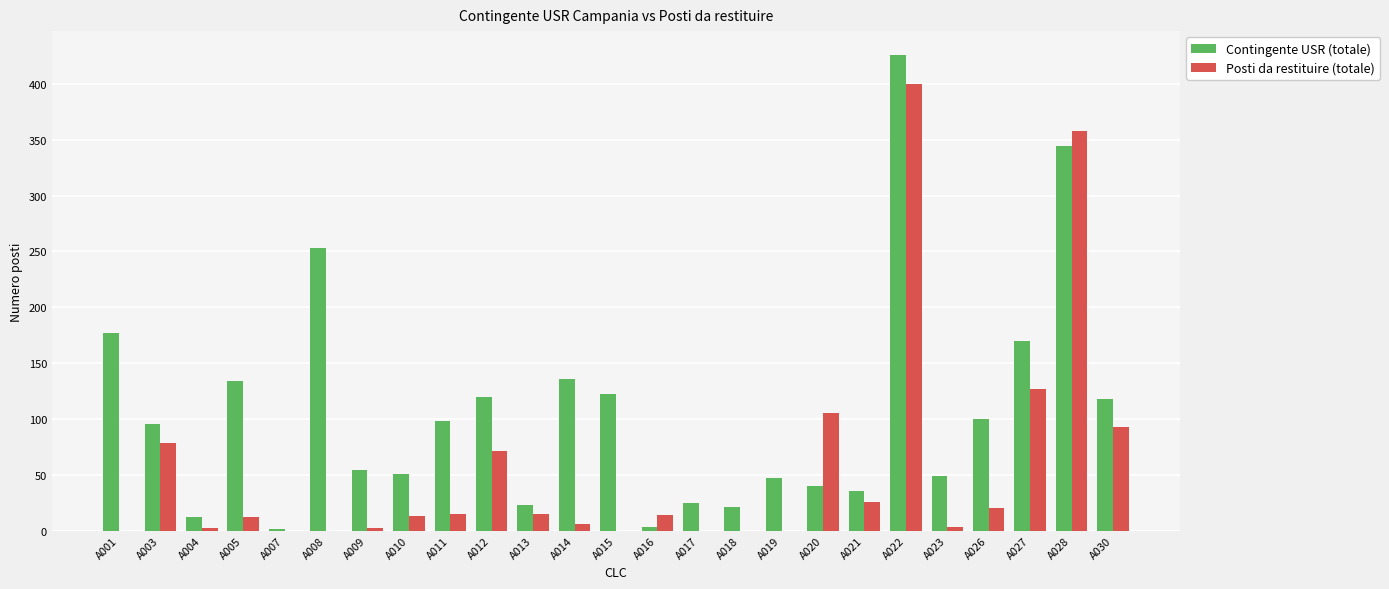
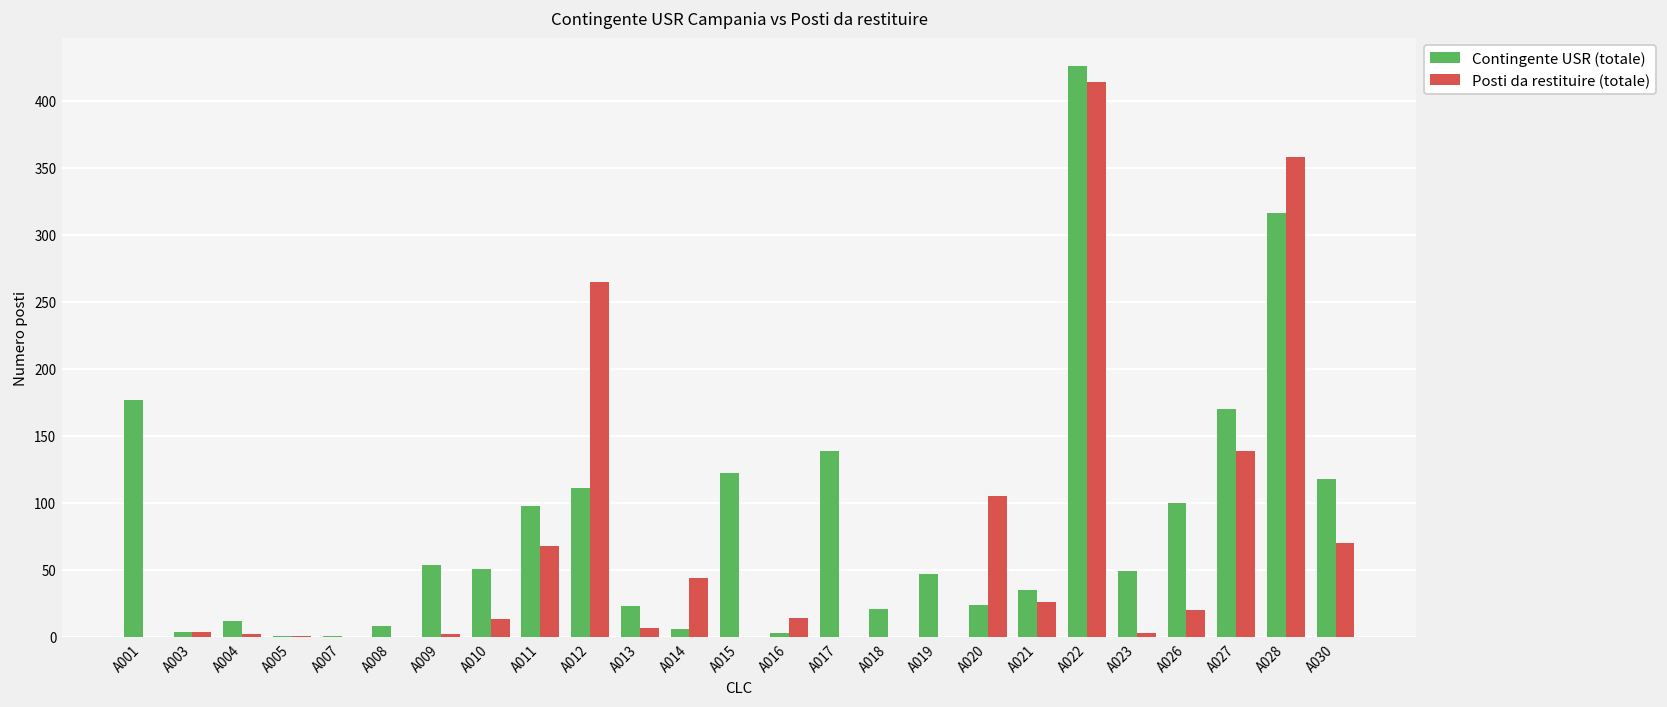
  {
    "Contingente USR (totale)": {
      "A001": 177,
-     "A003": 95,
+     "A003": 4,
      "A004": 12,
-     "A005": 134,
-     "A008": 253,
+     "A005": 1,
+     "A008": 8,
      "A009": 54,
      "A010": 51,
      "A011": 98,
-     "A012": 120,
+     "A012": 111,
      "A013": 23,
-     "A014": 136,
+     "A014": 6,
      "A015": 122,
      "A016": 3,
-     "A017": 25,
+     "A017": 139,
      "A018": 21,
      "A019": 47,
-     "A020": 40,
+     "A020": 24,
      "A021": 35,
      "A022": 426,
      "A023": 49,
      "A026": 100,
      "A027": 170,
-     "A028": 344,
+     "A028": 316,
      "A030": 118
    },
    "Posti da restituire (totale)": {
      "A001": 0,
-     "A003": 78,
-     "A005": 12,
+     "A003": 4,
+     "A005": 1,
      "A007": 0,
      "A008": 0,
      "A010": 13,
-     "A011": 15,
-     "A012": 71,
-     "A013": 15,
-     "A014": 6,
+     "A011": 68,
+     "A012": 265,
+     "A013": 7,
+     "A014": 44,
      "A015": 0,
      "A016": 14,
      "A017": 0,
      "A018": 0,
      "A019": 0,
      "A020": 105,
      "A021": 26,
-     "A022": 400,
+     "A022": 414,
      "A023": 3,
      "A026": 20,
-     "A027": 127,
+     "A027": 139,
      "A028": 358,
-     "A030": 93
+     "A030": 70
    }
  }
